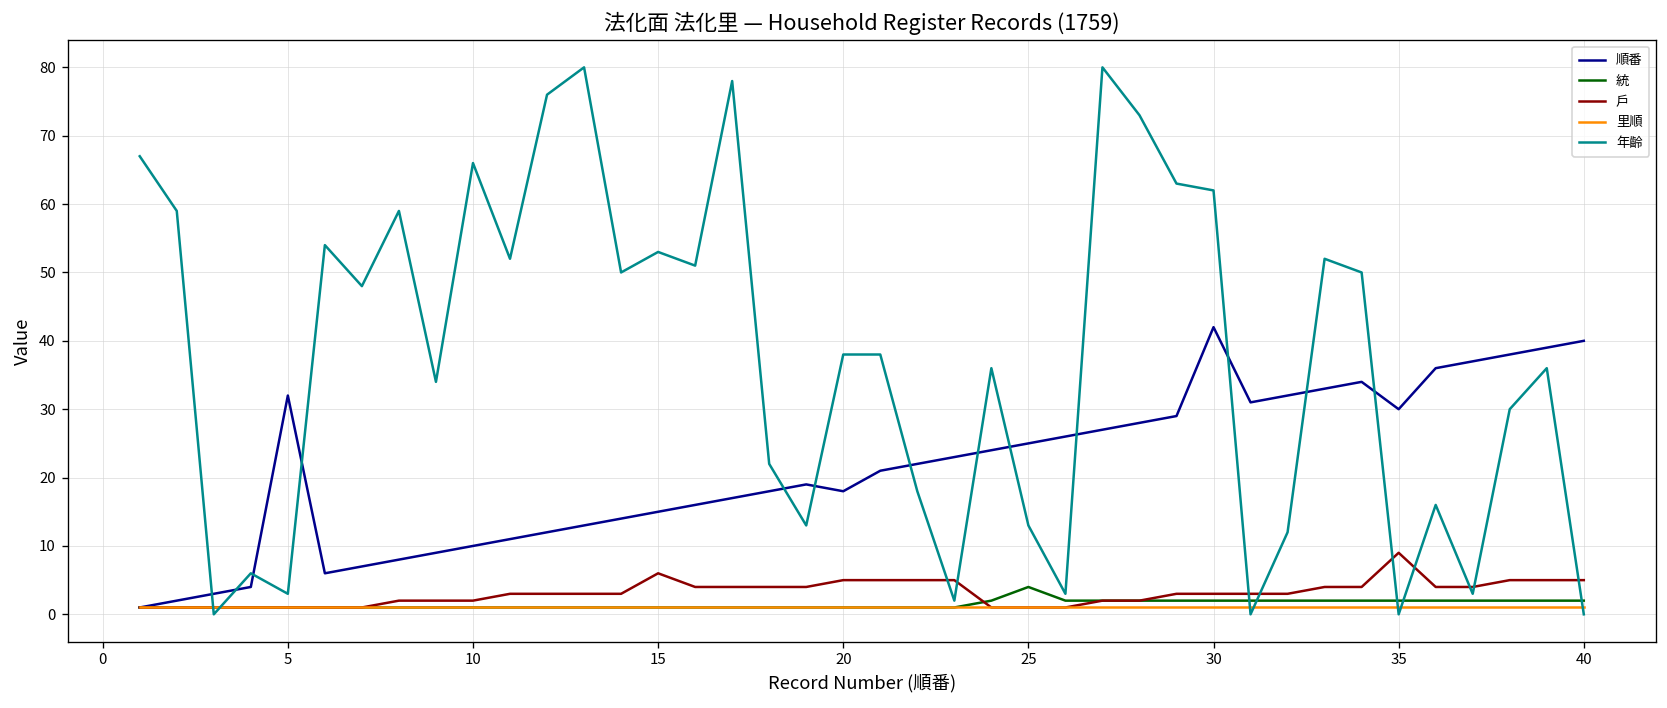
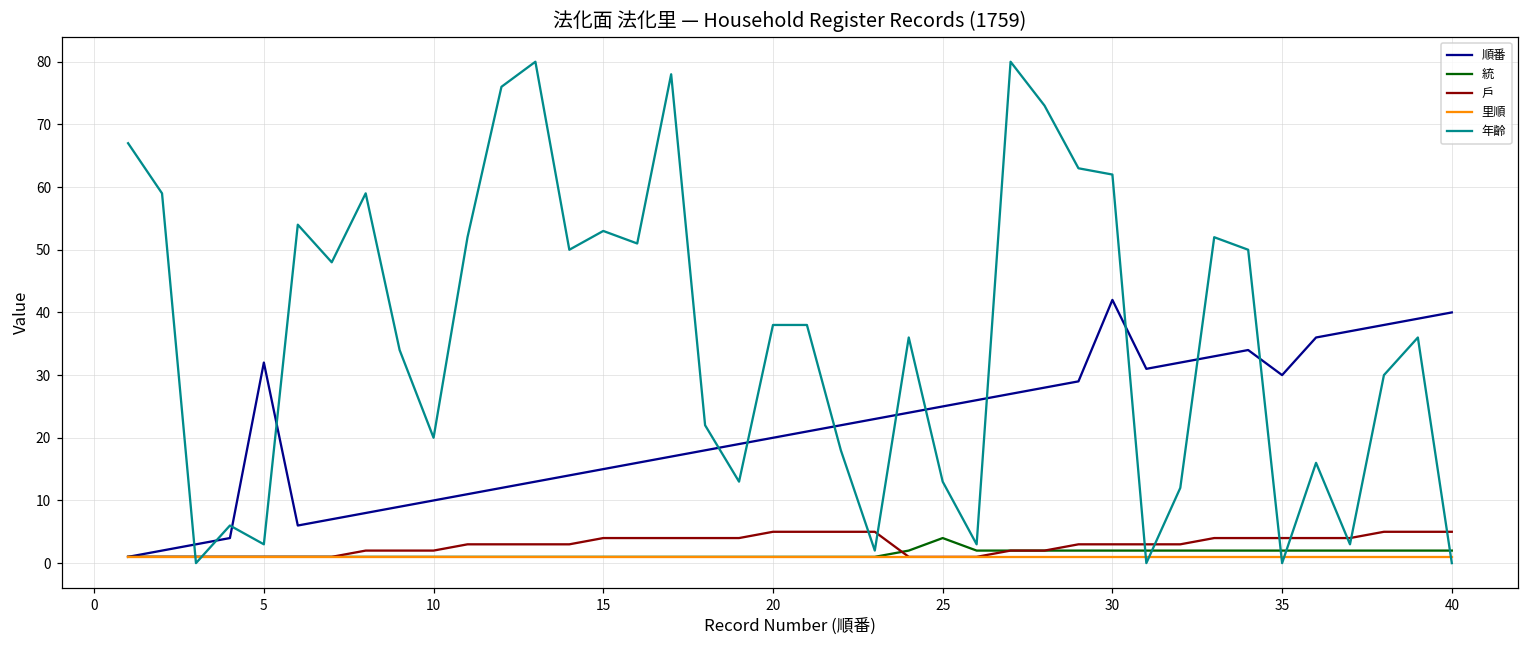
  {
    "順番": {
      "5": 32,
      "10": 10,
      "15": 15,
-     "20": 18,
+     "20": 20,
      "25": 25,
      "30": 42,
      "35": 30,
      "40": 40
    },
    "統": {
      "25": 4,
      "30": 2,
      "35": 2,
      "40": 2
    },
    "戶": {
      "10": 2,
-     "15": 6,
+     "15": 4,
      "20": 5,
      "30": 3,
-     "35": 9,
+     "35": 4,
      "40": 5
    },
    "里順": {
      "30": 1,
      "35": 1,
      "40": 1
    },
    "年齡": {
      "5": 3,
-     "10": 66,
+     "10": 20,
      "15": 53,
      "20": 38,
      "25": 13,
      "30": 62,
      "35": 0,
      "40": 0
    }
  }
